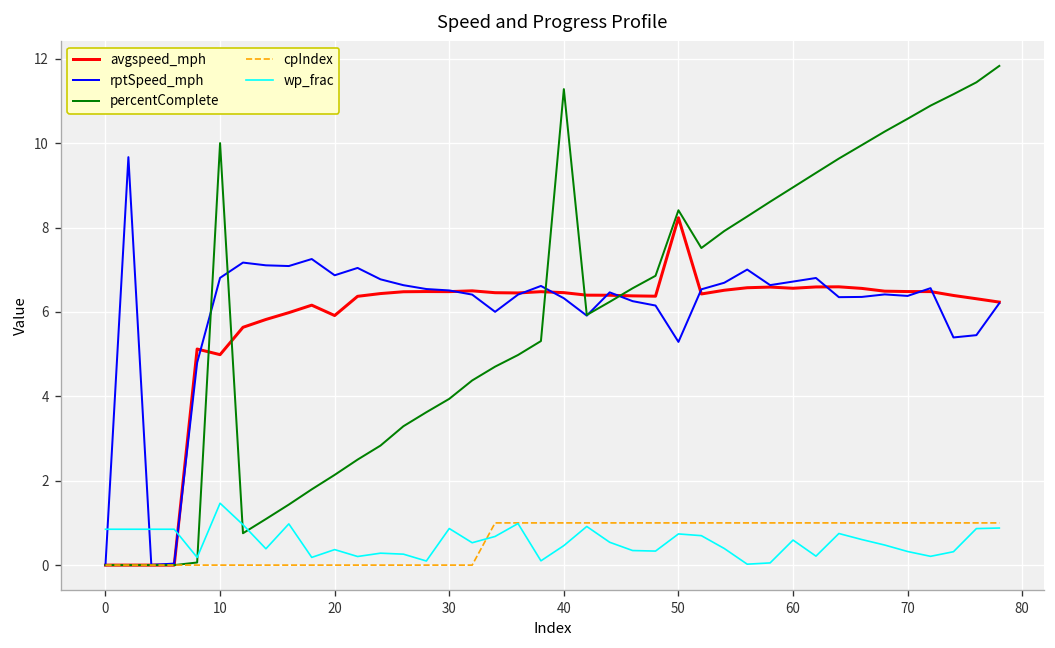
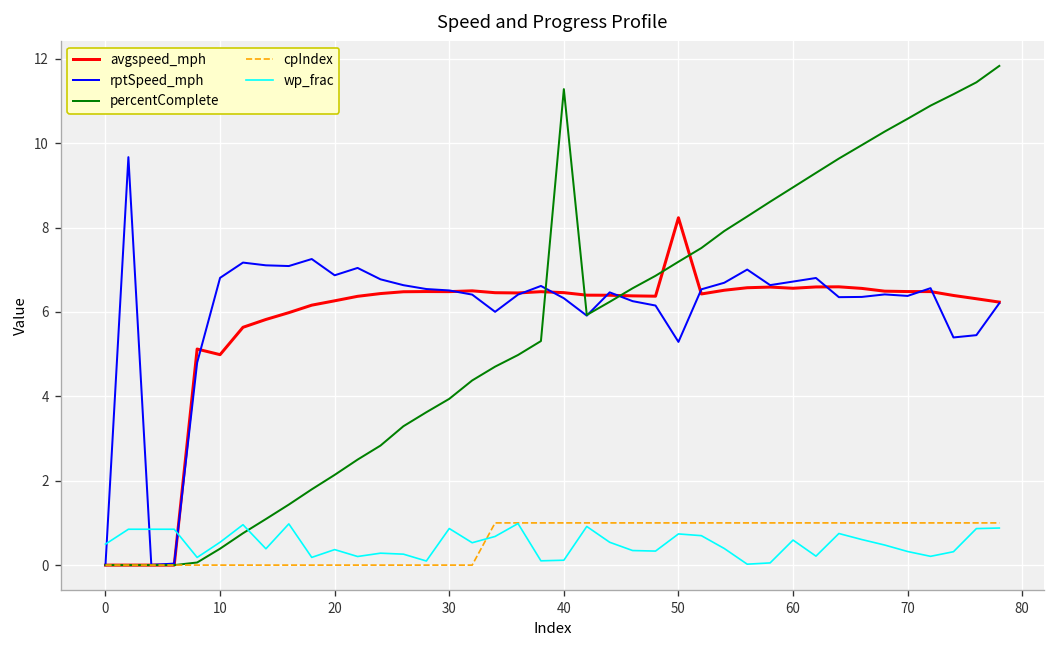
  {
    "avgspeed_mph": {
      "10": 5.0,
-     "20": 5.9,
+     "20": 6.3,
      "40": 6.5,
      "50": 8.2,
      "60": 6.6,
      "70": 6.5
    },
    "rptSpeed_mph": {
      "10": 6.8,
      "20": 6.9,
      "40": 6.3,
      "50": 5.3,
      "60": 6.7,
      "70": 6.4
    },
    "percentComplete": {
-     "10": 10.0,
+     "10": 0.4,
      "20": 2.1,
      "30": 3.9,
      "40": 11.3,
-     "50": 8.4,
+     "50": 7.2,
      "60": 9.0,
      "70": 10.6
    },
    "cpIndex": {
      "10": 0.0,
      "20": 0.0,
      "30": 0.0,
      "40": 1.0,
      "50": 1.0,
      "60": 1.0,
      "70": 1.0
    },
    "wp_frac": {
-     "0": 0.8,
-     "10": 1.5,
+     "0": 0.5,
+     "10": 0.5,
      "20": 0.4,
      "30": 0.9,
-     "40": 0.5,
+     "40": 0.1,
      "50": 0.7,
      "60": 0.6,
      "70": 0.3
    }
  }
